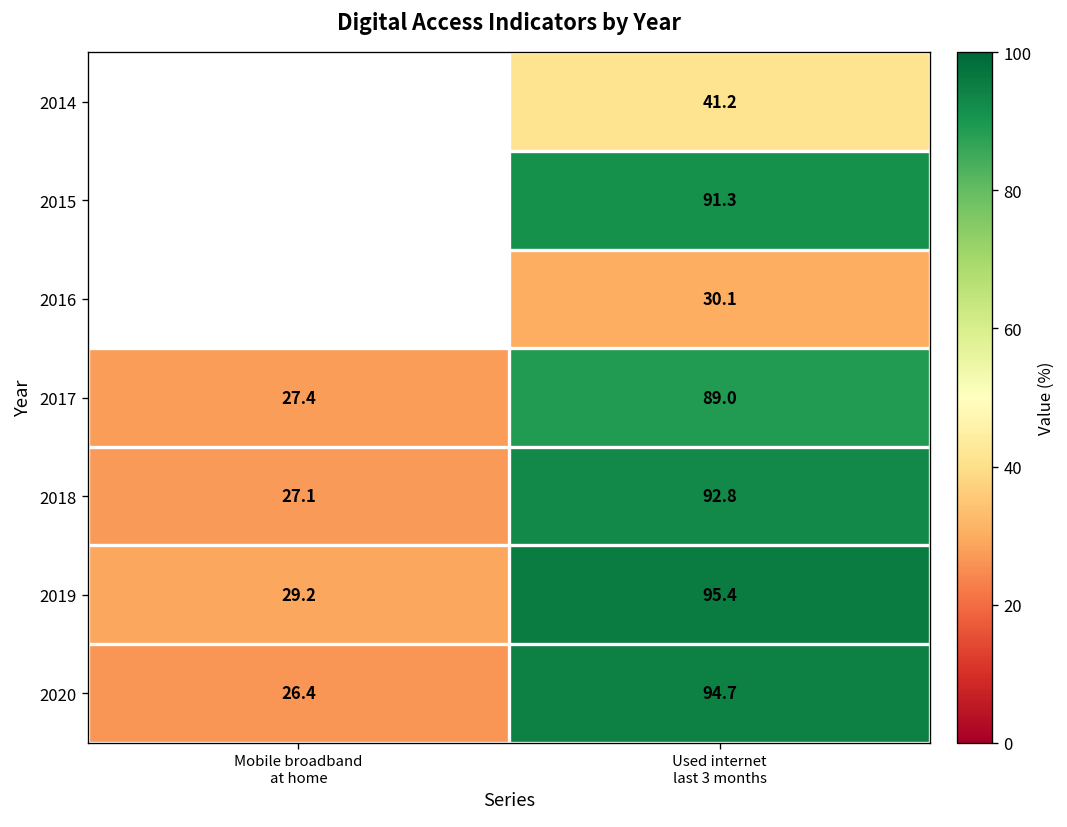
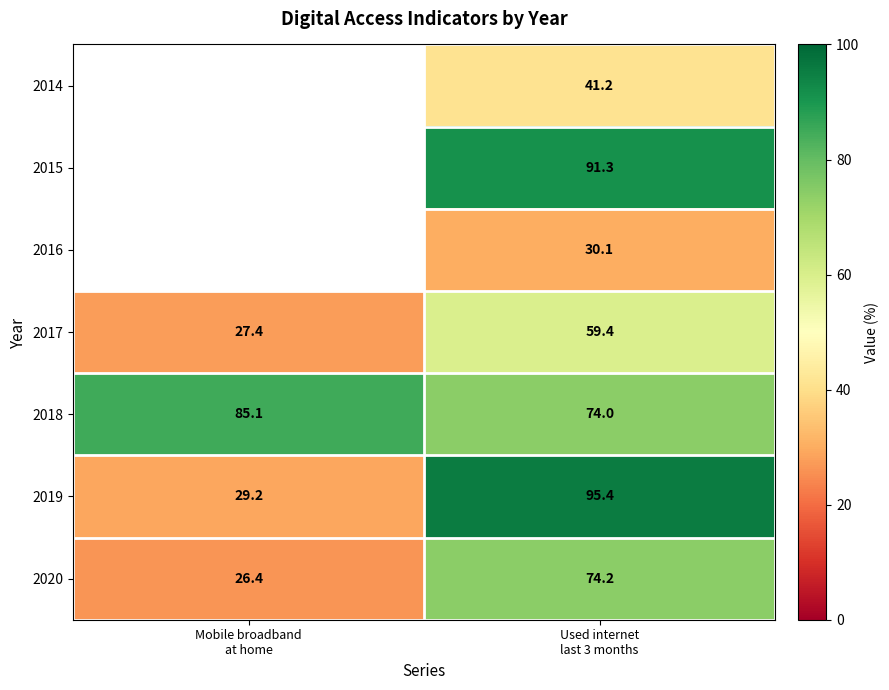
  {
    "2014": {
      "Used internet last 3 months": 41.2
    },
    "2015": {
      "Used internet last 3 months": 91.3
    },
    "2016": {
      "Used internet last 3 months": 30.1
    },
    "2017": {
      "Mobile broadband at home": 27.4,
-     "Used internet last 3 months": 89.0
+     "Used internet last 3 months": 59.4
    },
    "2018": {
-     "Mobile broadband at home": 27.1,
-     "Used internet last 3 months": 92.8
+     "Mobile broadband at home": 85.1,
+     "Used internet last 3 months": 74.0
    },
    "2019": {
      "Mobile broadband at home": 29.2,
      "Used internet last 3 months": 95.4
    },
    "2020": {
      "Mobile broadband at home": 26.4,
-     "Used internet last 3 months": 94.7
+     "Used internet last 3 months": 74.2
    }
  }
